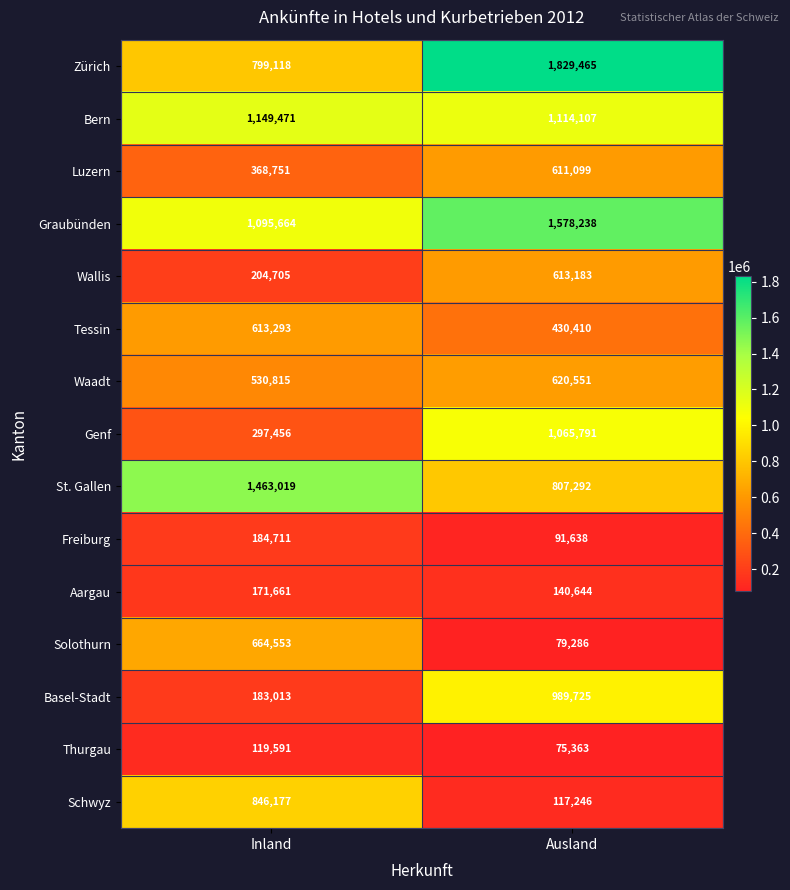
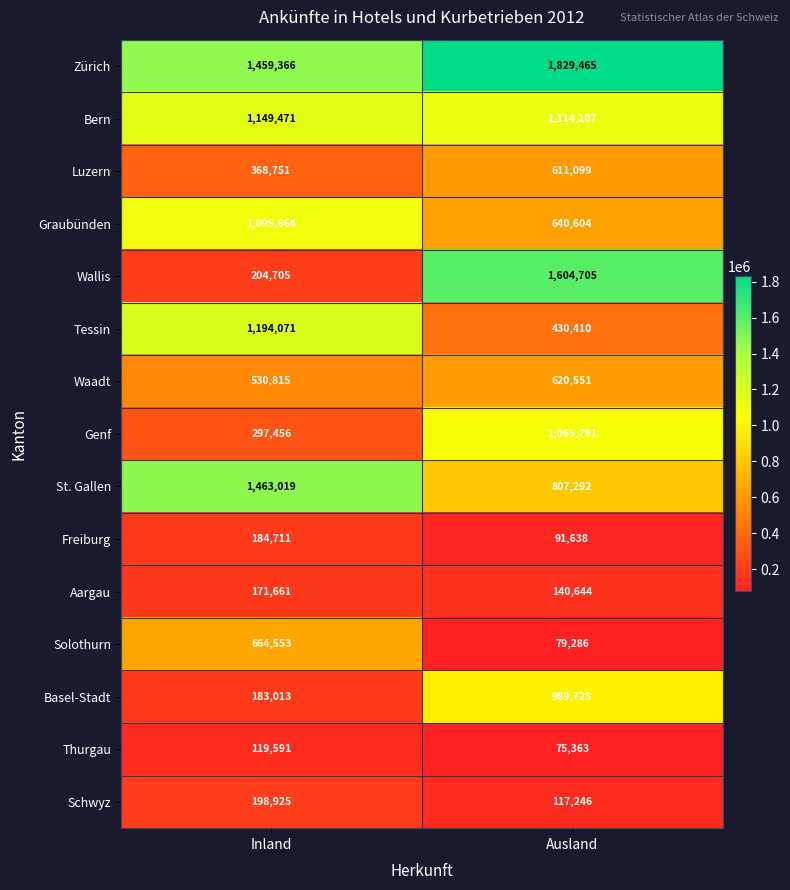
  {
    "Zürich": {
-     "Inland": "799,118",
+     "Inland": "1,459,366",
      "Ausland": "1,829,465"
    },
    "Bern": {
      "Inland": "1,149,471",
      "Ausland": "1,114,107"
    },
    "Luzern": {
      "Inland": "368,751",
      "Ausland": "611,099"
    },
    "Graubünden": {
      "Inland": "1,095,664",
-     "Ausland": "1,578,238"
+     "Ausland": "640,604"
    },
    "Wallis": {
      "Inland": "204,705",
-     "Ausland": "613,183"
+     "Ausland": "1,604,705"
    },
    "Tessin": {
-     "Inland": "613,293",
+     "Inland": "1,194,071",
      "Ausland": "430,410"
    },
    "Waadt": {
      "Inland": "530,815",
      "Ausland": "620,551"
    },
    "Genf": {
      "Inland": "297,456",
      "Ausland": "1,065,791"
    },
    "St. Gallen": {
      "Inland": "1,463,019",
      "Ausland": "807,292"
    },
    "Freiburg": {
      "Inland": "184,711",
      "Ausland": "91,638"
    },
    "Aargau": {
      "Inland": "171,661",
      "Ausland": "140,644"
    },
    "Solothurn": {
      "Inland": "664,553",
      "Ausland": "79,286"
    },
    "Basel-Stadt": {
      "Inland": "183,013",
      "Ausland": "989,725"
    },
    "Thurgau": {
      "Inland": "119,591",
      "Ausland": "75,363"
    },
    "Schwyz": {
-     "Inland": "846,177",
+     "Inland": "198,925",
      "Ausland": "117,246"
    }
  }
